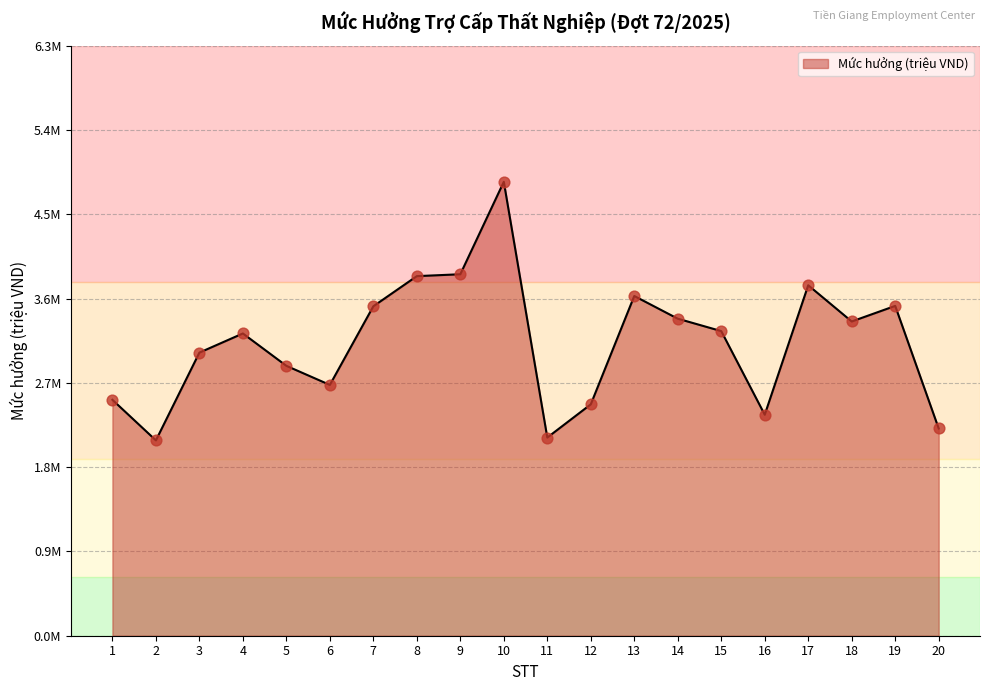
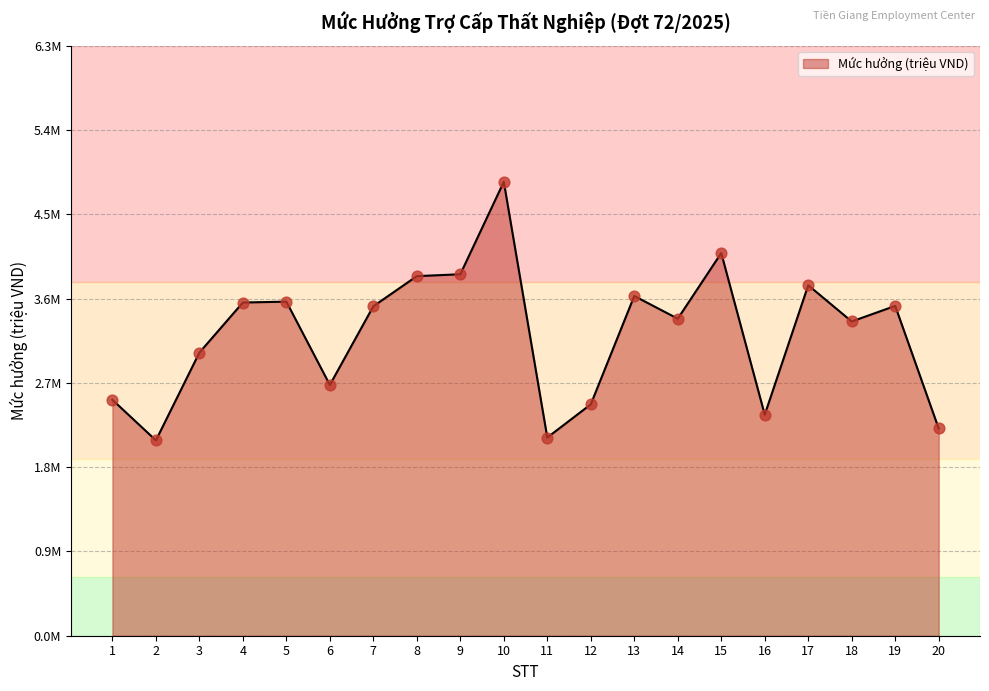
  {
    "1": 2500000,
    "2": 2100000,
    "3": 3000000,
-   "4": 3200000,
-   "5": 2900000,
+   "4": 3600000,
+   "5": 3600000,
    "6": 2700000,
    "7": 3500000,
    "8": 3800000,
    "9": 3900000,
    "10": 4800000,
    "11": 2100000,
    "12": 2500000,
    "13": 3600000,
    "14": 3400000,
-   "15": 3300000,
+   "15": 4100000,
    "16": 2400000,
    "17": 3700000,
    "18": 3400000,
    "19": 3500000,
    "20": 2200000
  }
